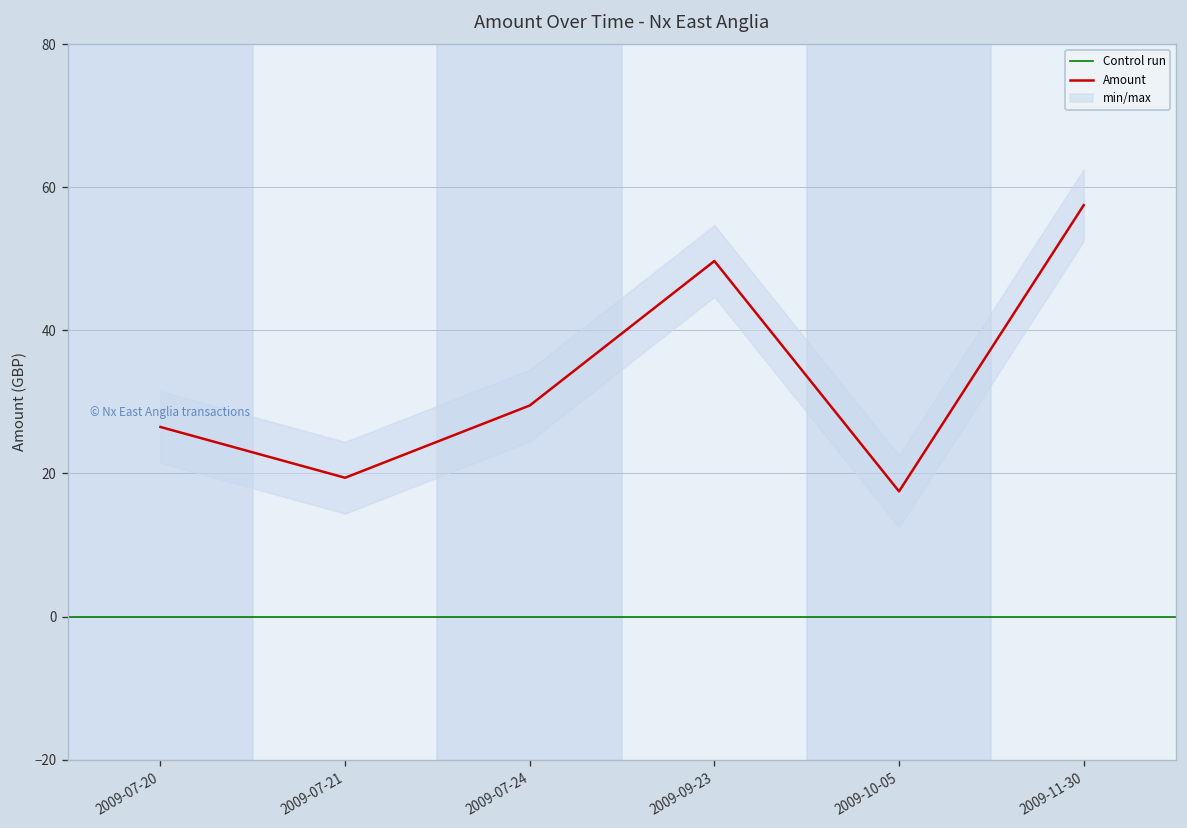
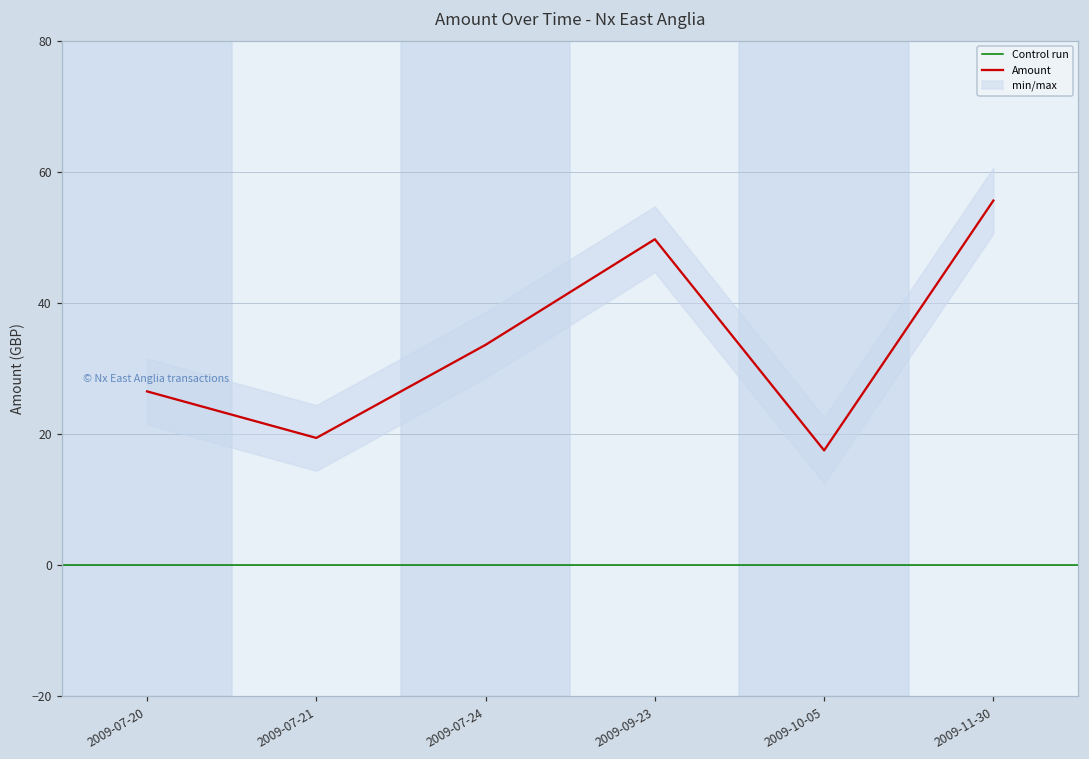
  {
    "Amount": {
      "2009-07-20": 27,
      "2009-07-21": 19,
-     "2009-07-24": 30,
+     "2009-07-24": 34,
      "2009-09-23": 50,
      "2009-10-05": 18,
-     "2009-11-30": 58
+     "2009-11-30": 56
    }
  }
